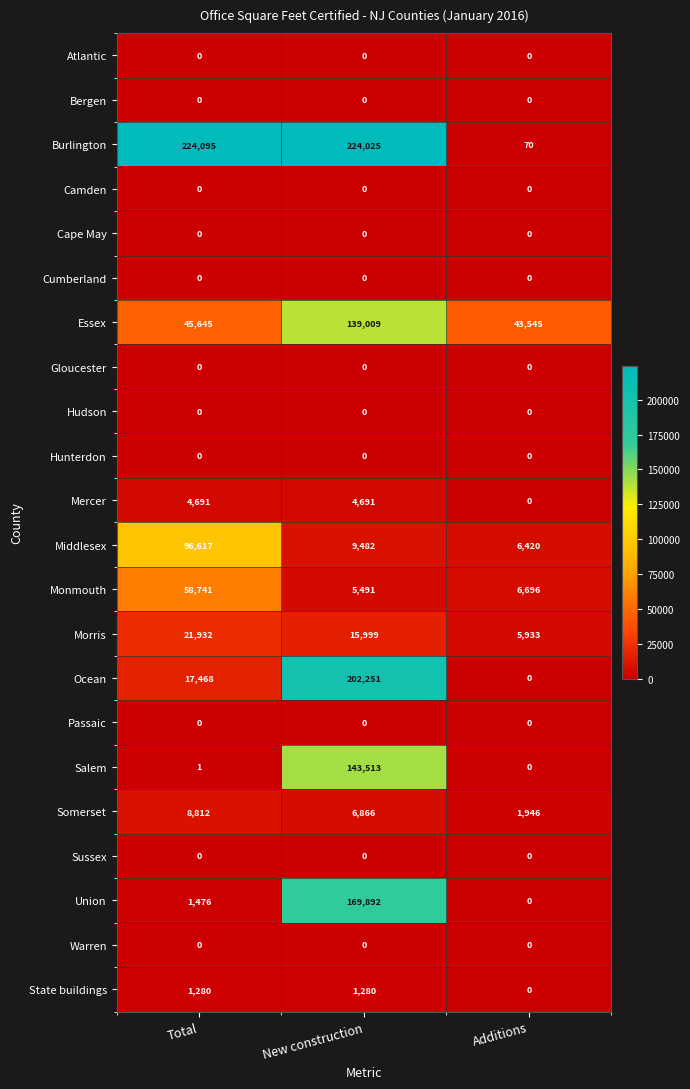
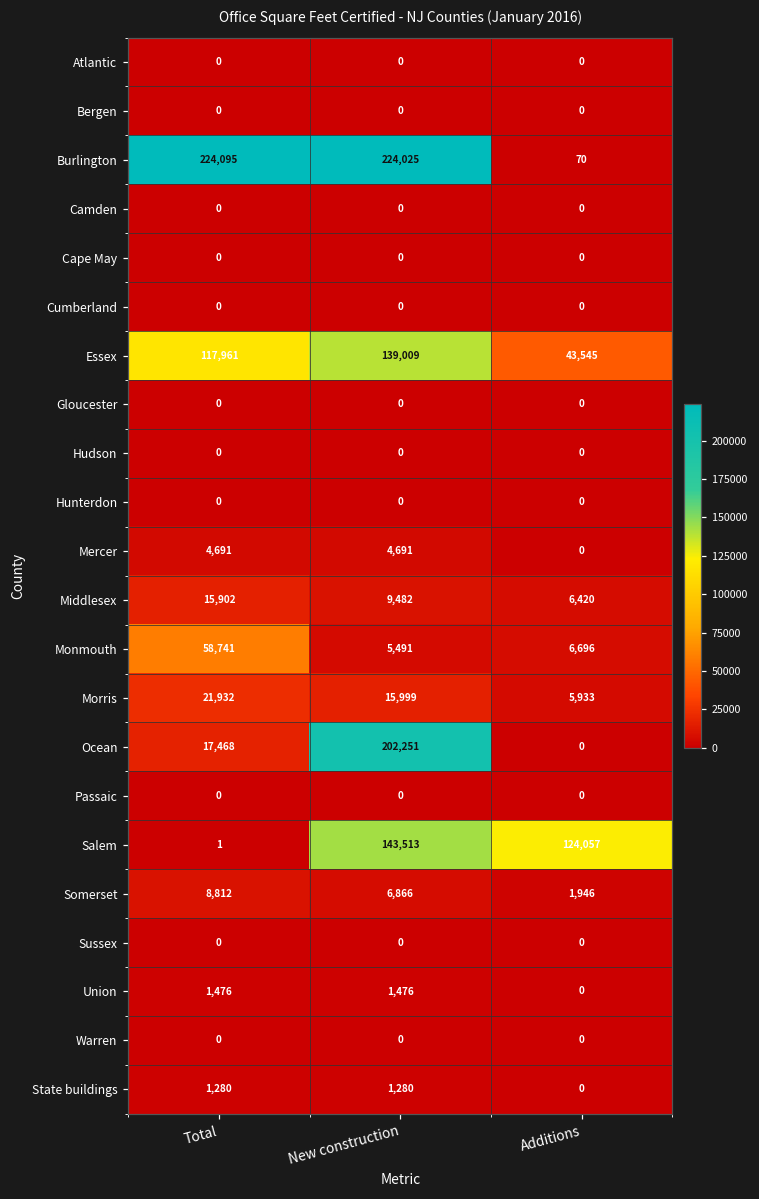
  {
    "Atlantic": {
      "Total": "0",
      "New construction": "0",
      "Additions": "0"
    },
    "Bergen": {
      "Total": "0",
      "New construction": "0",
      "Additions": "0"
    },
    "Burlington": {
      "Total": "224,095",
      "New construction": "224,025",
      "Additions": "70"
    },
    "Camden": {
      "Total": "0",
      "New construction": "0",
      "Additions": "0"
    },
    "Cape May": {
      "Total": "0",
      "New construction": "0",
      "Additions": "0"
    },
    "Cumberland": {
      "Total": "0",
      "New construction": "0",
      "Additions": "0"
    },
    "Essex": {
-     "Total": "45,645",
+     "Total": "117,961",
      "New construction": "139,009",
      "Additions": "43,545"
    },
    "Gloucester": {
      "Total": "0",
      "New construction": "0",
      "Additions": "0"
    },
    "Hudson": {
      "Total": "0",
      "New construction": "0",
      "Additions": "0"
    },
    "Hunterdon": {
      "Total": "0",
      "New construction": "0",
      "Additions": "0"
    },
    "Mercer": {
      "Total": "4,691",
      "New construction": "4,691",
      "Additions": "0"
    },
    "Middlesex": {
-     "Total": "96,617",
+     "Total": "15,902",
      "New construction": "9,482",
      "Additions": "6,420"
    },
    "Monmouth": {
      "Total": "58,741",
      "New construction": "5,491",
      "Additions": "6,696"
    },
    "Morris": {
      "Total": "21,932",
      "New construction": "15,999",
      "Additions": "5,933"
    },
    "Ocean": {
      "Total": "17,468",
      "New construction": "202,251",
      "Additions": "0"
    },
    "Passaic": {
      "Total": "0",
      "New construction": "0",
      "Additions": "0"
    },
    "Salem": {
      "Total": "1",
      "New construction": "143,513",
-     "Additions": "0"
+     "Additions": "124,057"
    },
    "Somerset": {
      "Total": "8,812",
      "New construction": "6,866",
      "Additions": "1,946"
    },
    "Sussex": {
      "Total": "0",
      "New construction": "0",
      "Additions": "0"
    },
    "Union": {
      "Total": "1,476",
-     "New construction": "169,892",
+     "New construction": "1,476",
      "Additions": "0"
    },
    "Warren": {
      "Total": "0",
      "New construction": "0",
      "Additions": "0"
    },
    "State buildings": {
      "Total": "1,280",
      "New construction": "1,280",
      "Additions": "0"
    }
  }
